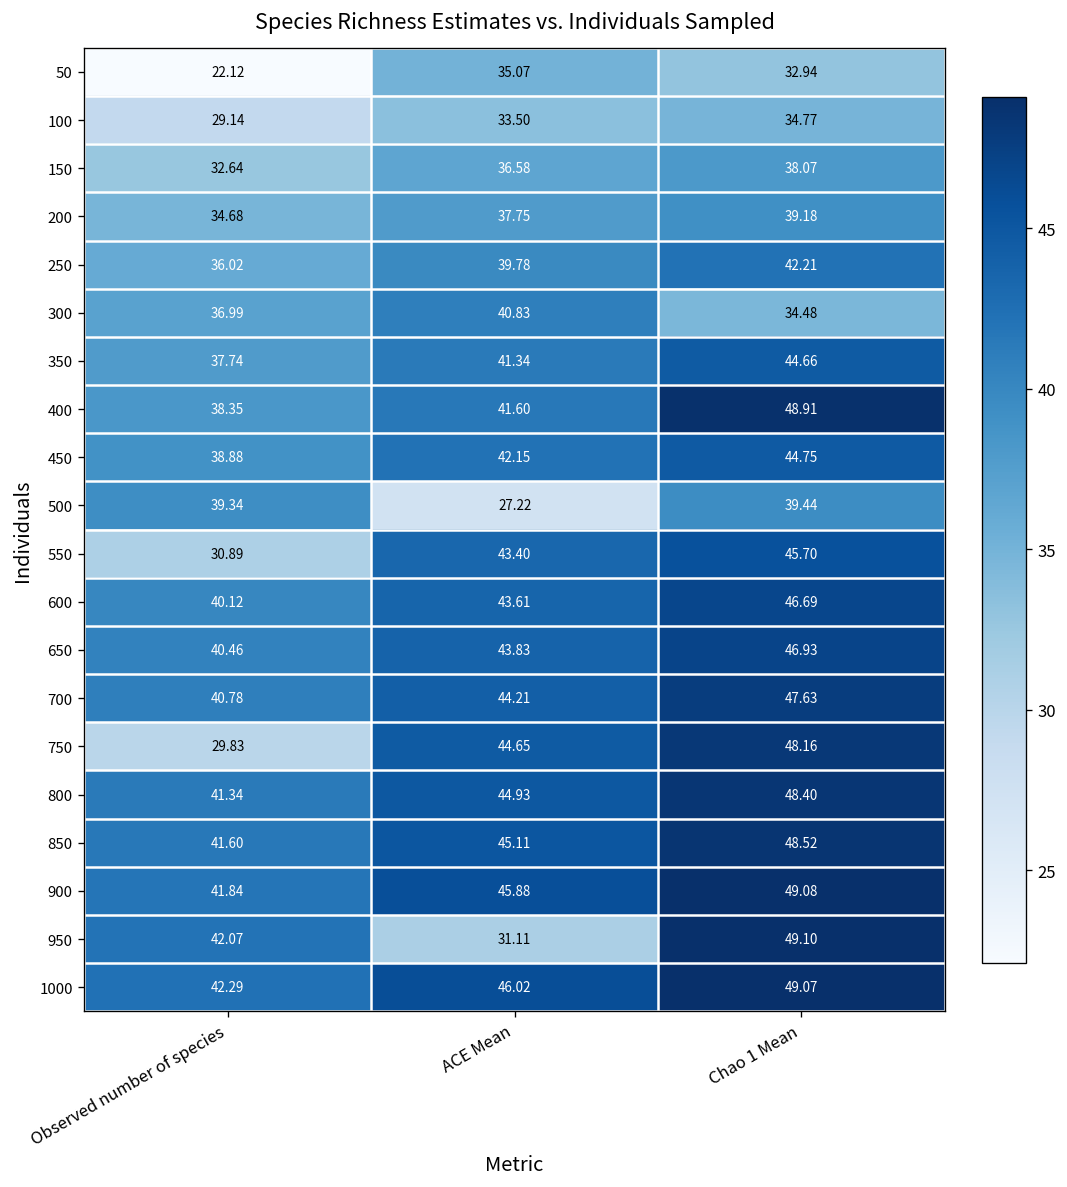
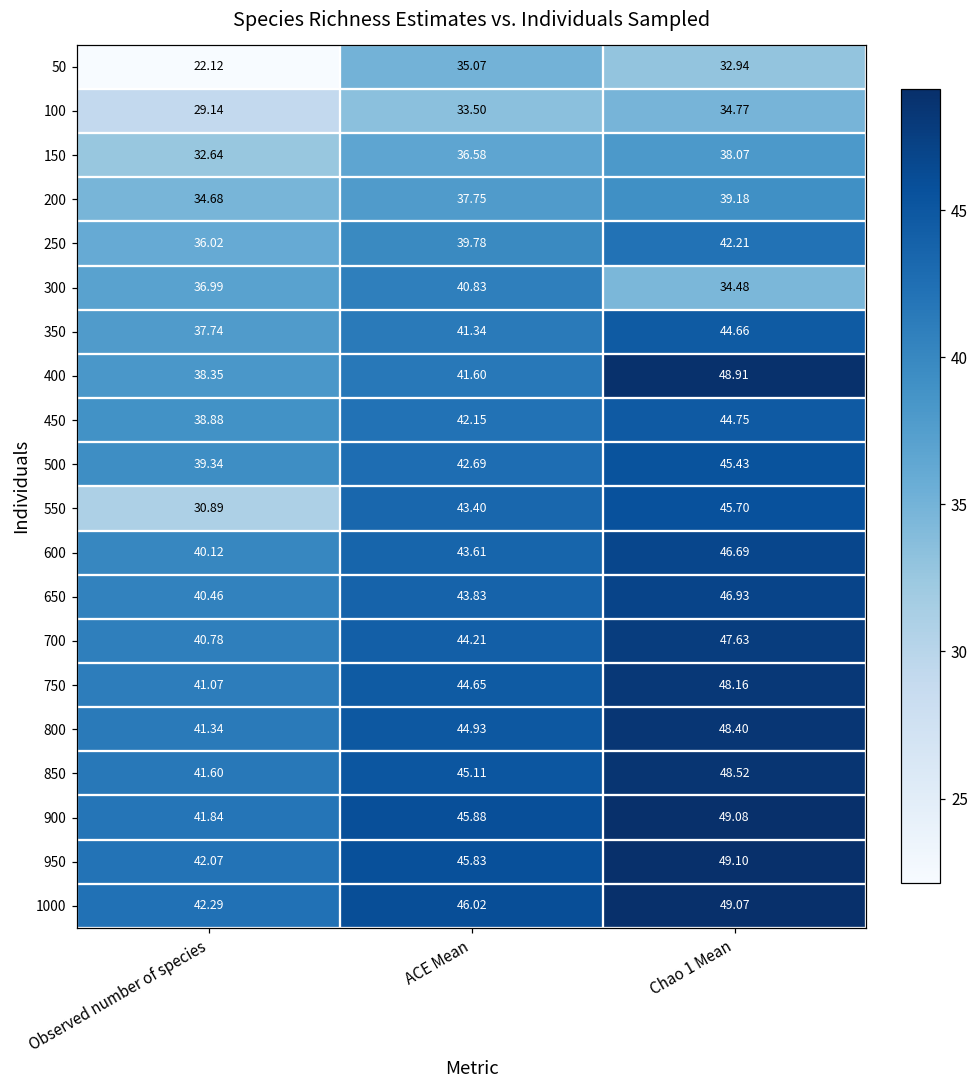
  {
    "50": {
      "Observed number of species": 22.12,
      "ACE Mean": 35.07,
      "Chao 1 Mean": 32.94
    },
    "100": {
      "Observed number of species": 29.14,
      "ACE Mean": 33.50,
      "Chao 1 Mean": 34.77
    },
    "150": {
      "Observed number of species": 32.64,
      "ACE Mean": 36.58,
      "Chao 1 Mean": 38.07
    },
    "200": {
      "Observed number of species": 34.68,
      "ACE Mean": 37.75,
      "Chao 1 Mean": 39.18
    },
    "250": {
      "Observed number of species": 36.02,
      "ACE Mean": 39.78,
      "Chao 1 Mean": 42.21
    },
    "300": {
      "Observed number of species": 36.99,
      "ACE Mean": 40.83,
      "Chao 1 Mean": 34.48
    },
    "350": {
      "Observed number of species": 37.74,
      "ACE Mean": 41.34,
      "Chao 1 Mean": 44.66
    },
    "400": {
      "Observed number of species": 38.35,
      "ACE Mean": 41.60,
      "Chao 1 Mean": 48.91
    },
    "450": {
      "Observed number of species": 38.88,
      "ACE Mean": 42.15,
      "Chao 1 Mean": 44.75
    },
    "500": {
      "Observed number of species": 39.34,
-     "ACE Mean": 27.22,
-     "Chao 1 Mean": 39.44
+     "ACE Mean": 42.69,
+     "Chao 1 Mean": 45.43
    },
    "550": {
      "Observed number of species": 30.89,
      "ACE Mean": 43.40,
      "Chao 1 Mean": 45.70
    },
    "600": {
      "Observed number of species": 40.12,
      "ACE Mean": 43.61,
      "Chao 1 Mean": 46.69
    },
    "650": {
      "Observed number of species": 40.46,
      "ACE Mean": 43.83,
      "Chao 1 Mean": 46.93
    },
    "700": {
      "Observed number of species": 40.78,
      "ACE Mean": 44.21,
      "Chao 1 Mean": 47.63
    },
    "750": {
-     "Observed number of species": 29.83,
+     "Observed number of species": 41.07,
      "ACE Mean": 44.65,
      "Chao 1 Mean": 48.16
    },
    "800": {
      "Observed number of species": 41.34,
      "ACE Mean": 44.93,
      "Chao 1 Mean": 48.40
    },
    "850": {
      "Observed number of species": 41.60,
      "ACE Mean": 45.11,
      "Chao 1 Mean": 48.52
    },
    "900": {
      "Observed number of species": 41.84,
      "ACE Mean": 45.88,
      "Chao 1 Mean": 49.08
    },
    "950": {
      "Observed number of species": 42.07,
-     "ACE Mean": 31.11,
+     "ACE Mean": 45.83,
      "Chao 1 Mean": 49.10
    },
    "1000": {
      "Observed number of species": 42.29,
      "ACE Mean": 46.02,
      "Chao 1 Mean": 49.07
    }
  }
